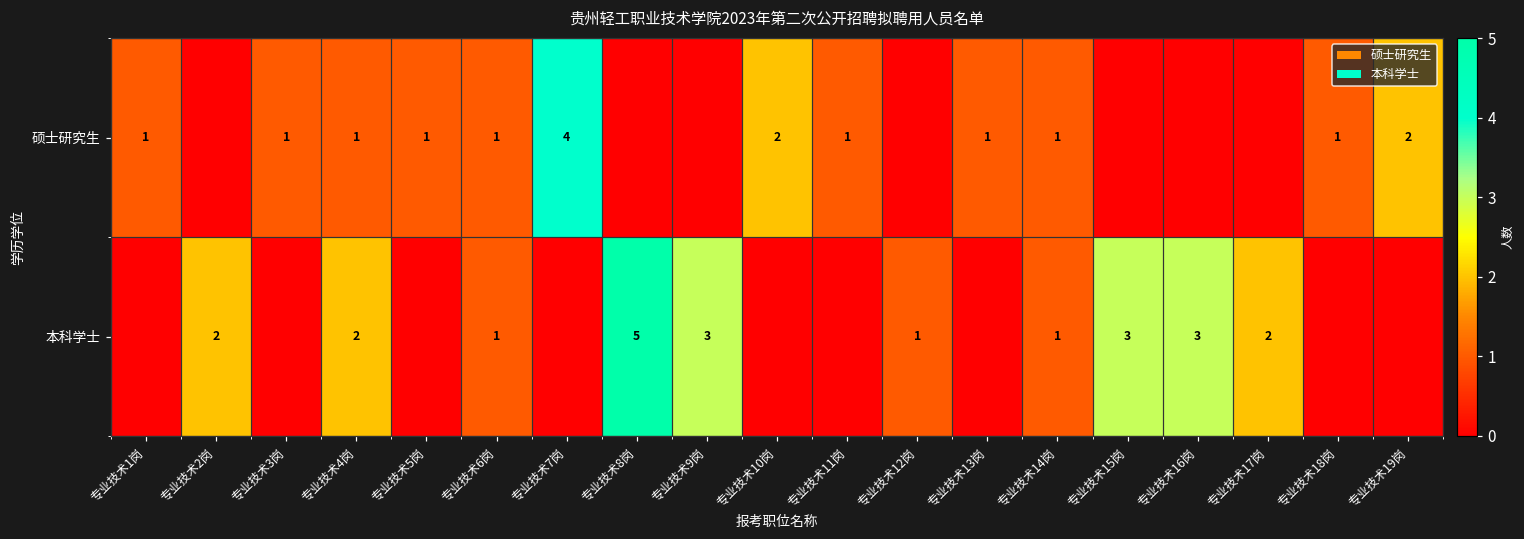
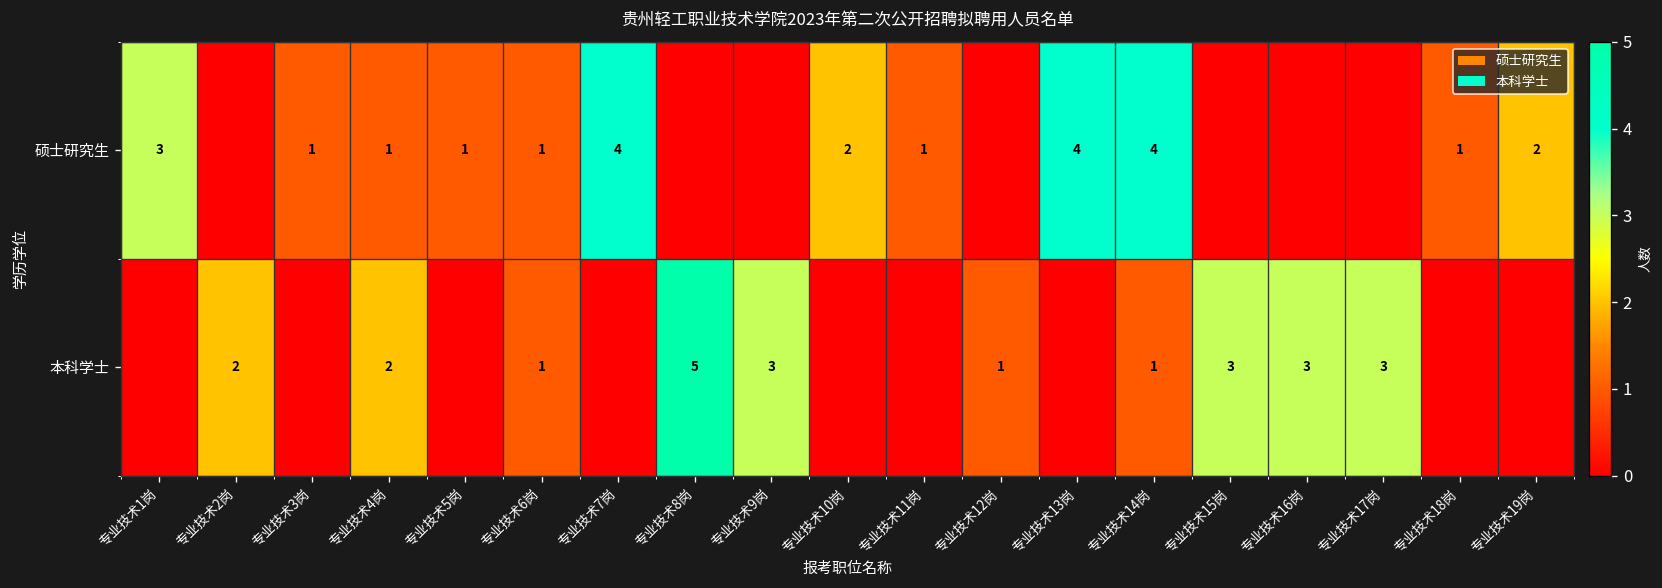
  {
    "硕士研究生": {
-     "专业技术1岗": 1,
+     "专业技术1岗": 3,
      "专业技术3岗": 1,
      "专业技术4岗": 1,
      "专业技术5岗": 1,
      "专业技术6岗": 1,
      "专业技术7岗": 4,
      "专业技术10岗": 2,
      "专业技术11岗": 1,
-     "专业技术13岗": 1,
-     "专业技术14岗": 1,
+     "专业技术13岗": 4,
+     "专业技术14岗": 4,
      "专业技术18岗": 1,
      "专业技术19岗": 2
    },
    "本科学士": {
      "专业技术2岗": 2,
      "专业技术4岗": 2,
      "专业技术6岗": 1,
      "专业技术8岗": 5,
      "专业技术9岗": 3,
      "专业技术12岗": 1,
      "专业技术14岗": 1,
      "专业技术15岗": 3,
      "专业技术16岗": 3,
-     "专业技术17岗": 2
+     "专业技术17岗": 3
    }
  }
